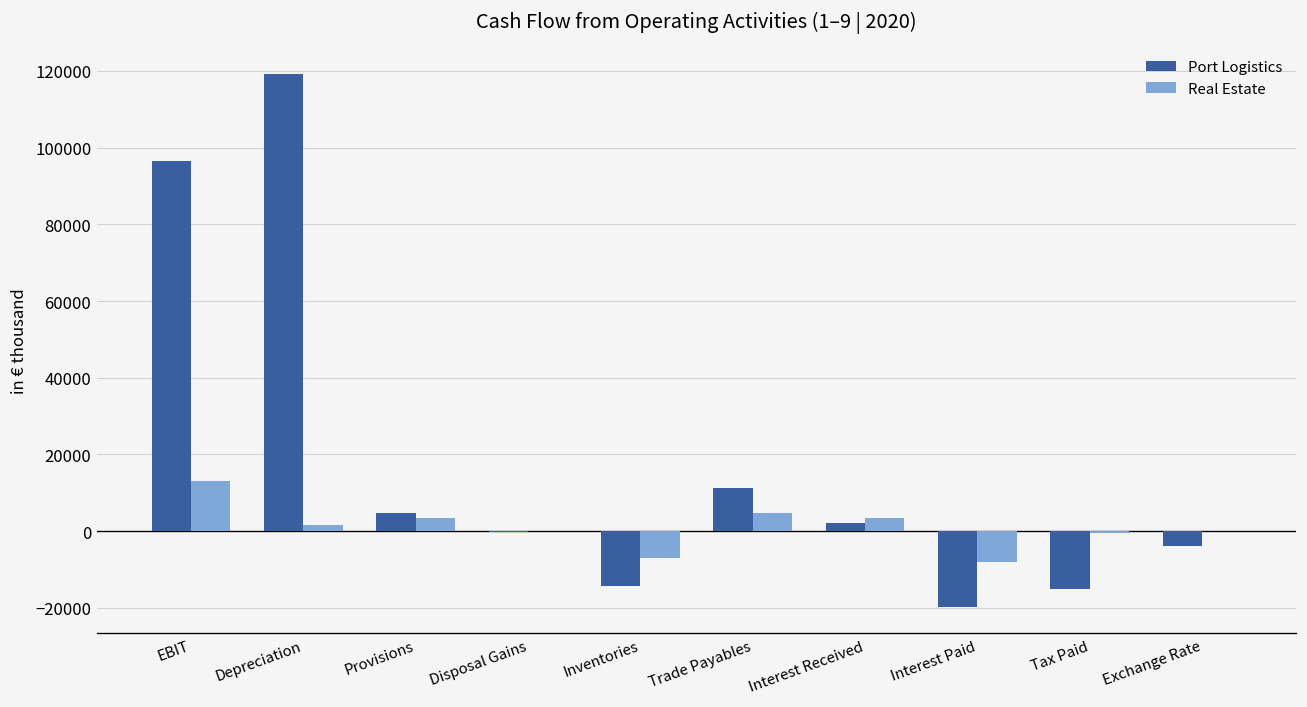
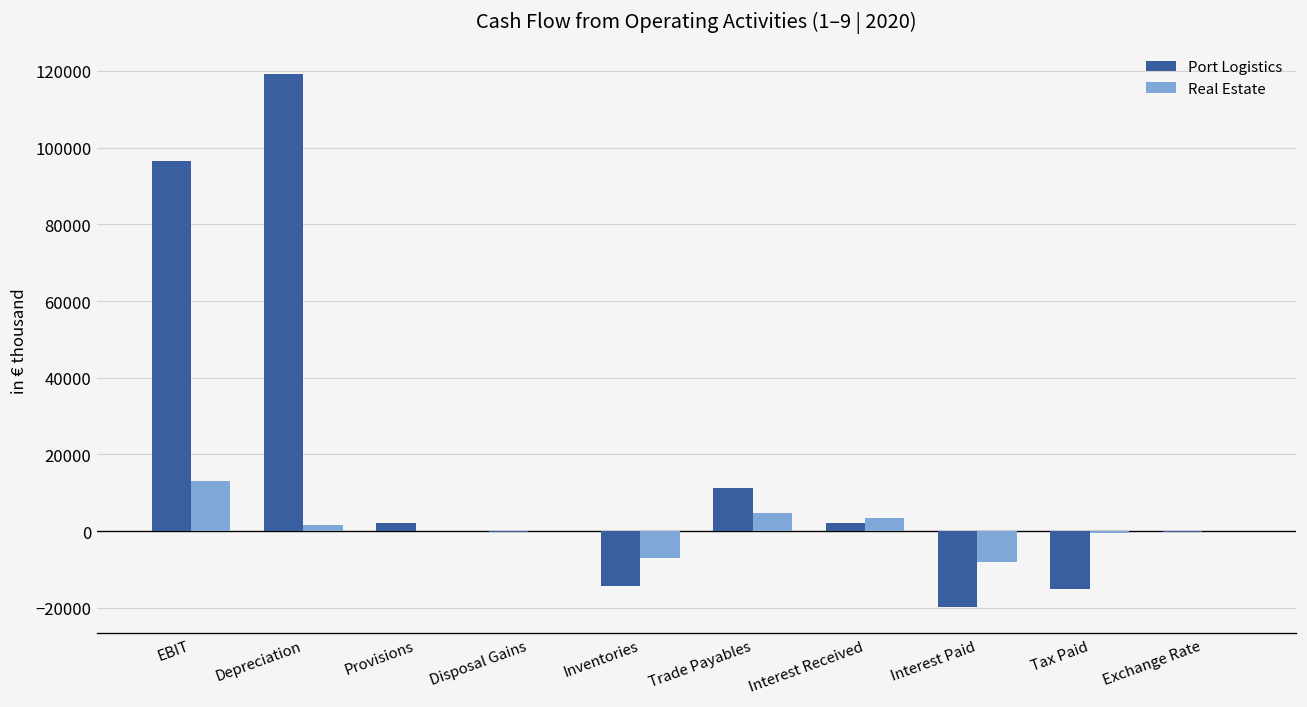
  {
    "Port Logistics": {
      "EBIT": 97000,
      "Depreciation": 119000,
-     "Provisions": 5000,
+     "Provisions": 2000,
      "Inventories": -14000,
      "Trade Payables": 11000,
      "Interest Received": 2000,
      "Interest Paid": -20000,
      "Tax Paid": -15000,
-     "Exchange Rate": -4000
+     "Exchange Rate": 0
    },
    "Real Estate": {
      "EBIT": 13000,
      "Depreciation": 2000,
-     "Provisions": 3000,
+     "Provisions": 0,
      "Disposal Gains": 0,
      "Inventories": -7000,
      "Trade Payables": 5000,
      "Interest Received": 3000,
      "Interest Paid": -8000,
      "Exchange Rate": 0
    }
  }
